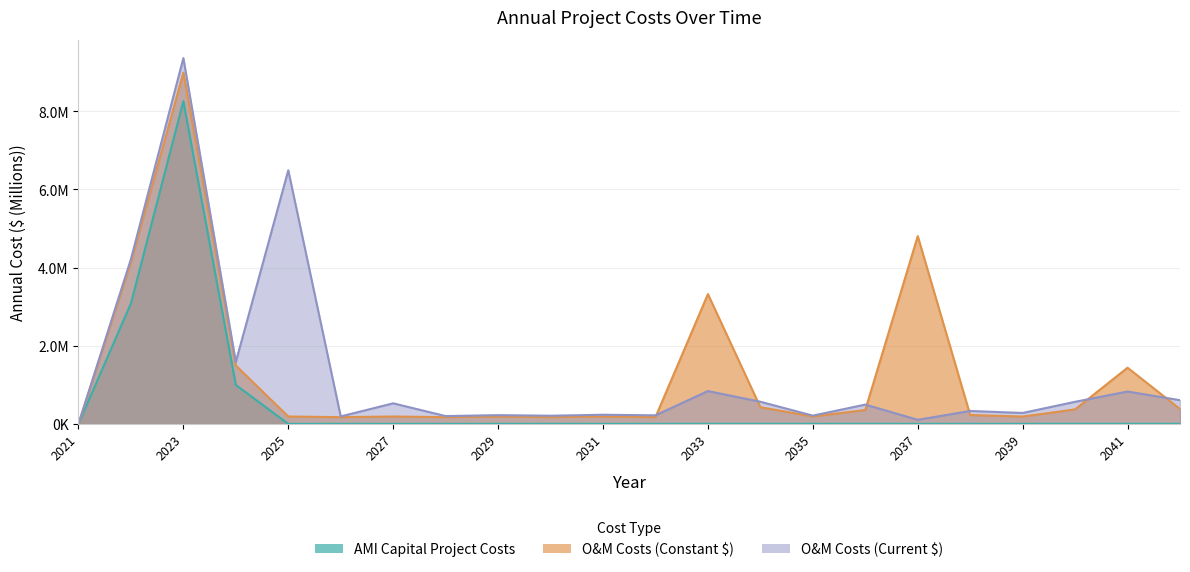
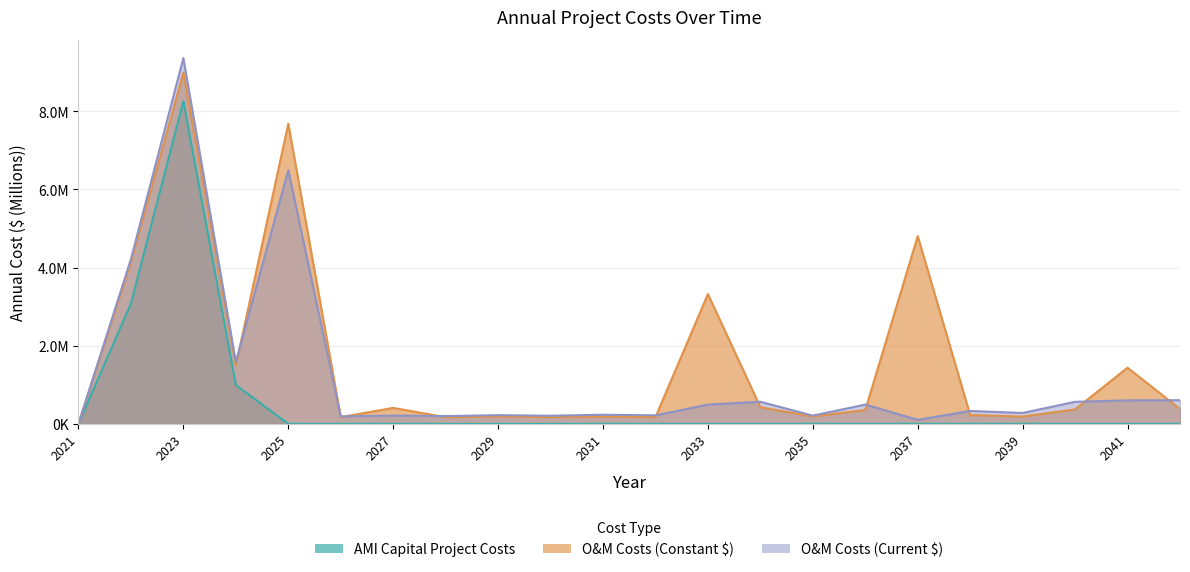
  {
    "AMI Capital Project Costs": {
      "2023": 8300000,
      "2025": 0,
      "2027": 0,
      "2029": 0,
      "2031": 0,
      "2033": 0,
      "2035": 0,
      "2037": 0,
      "2039": 0,
      "2041": 0
    },
    "O&M Costs (Constant $)": {
      "2023": 9000000,
-     "2025": 200000,
-     "2027": 200000,
+     "2025": 7700000,
+     "2027": 400000,
      "2033": 3300000,
      "2037": 4800000,
      "2039": 200000,
      "2041": 1400000
    },
    "O&M Costs (Current $)": {
      "2023": 9400000,
      "2025": 6500000,
-     "2027": 500000,
-     "2033": 800000,
+     "2027": 200000,
+     "2033": 500000,
      "2037": 100000,
      "2039": 300000,
-     "2041": 800000
+     "2041": 600000
    }
  }
